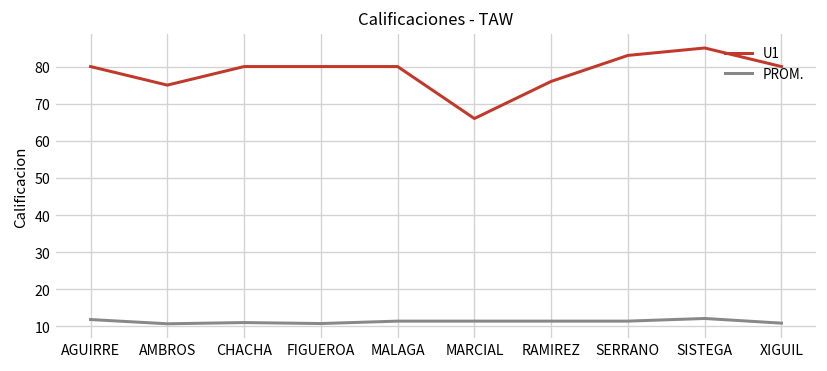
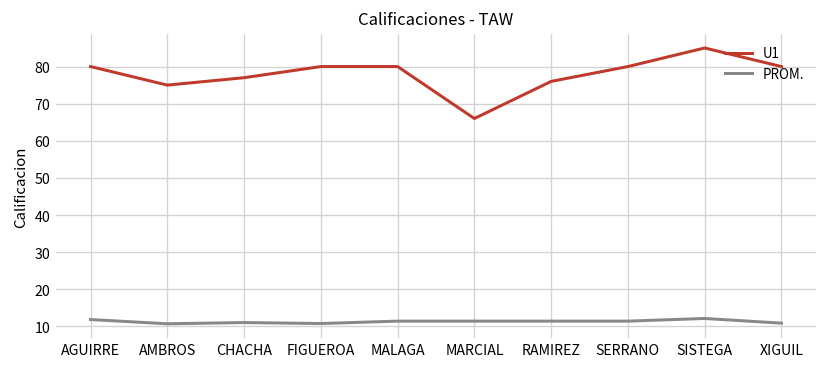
  {
    "U1": {
      "AGUIRRE": 80,
      "AMBROS": 75,
-     "CHACHA": 80,
+     "CHACHA": 77,
      "FIGUEROA": 80,
      "MALAGA": 80,
      "MARCIAL": 66,
      "RAMIREZ": 76,
-     "SERRANO": 83,
+     "SERRANO": 80,
      "SISTEGA": 85,
      "XIGUIL": 80
    },
    "PROM.": {
      "AGUIRRE": 12,
      "AMBROS": 11,
      "CHACHA": 11,
      "FIGUEROA": 11,
      "MALAGA": 11,
      "MARCIAL": 11,
      "RAMIREZ": 11,
      "SERRANO": 11,
      "SISTEGA": 12,
      "XIGUIL": 11
    }
  }
